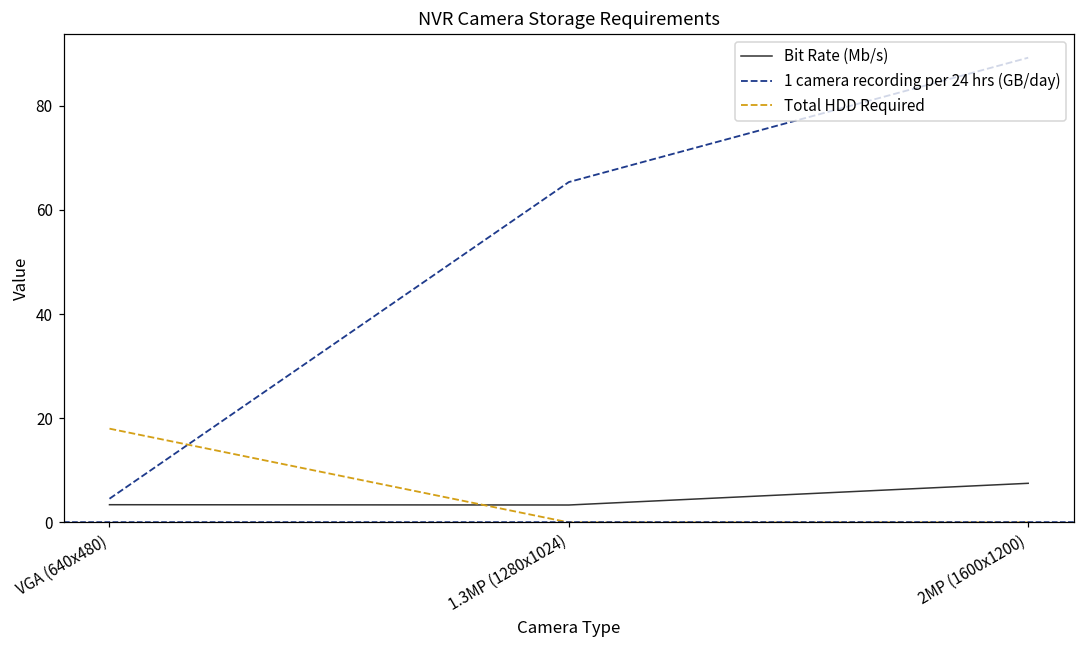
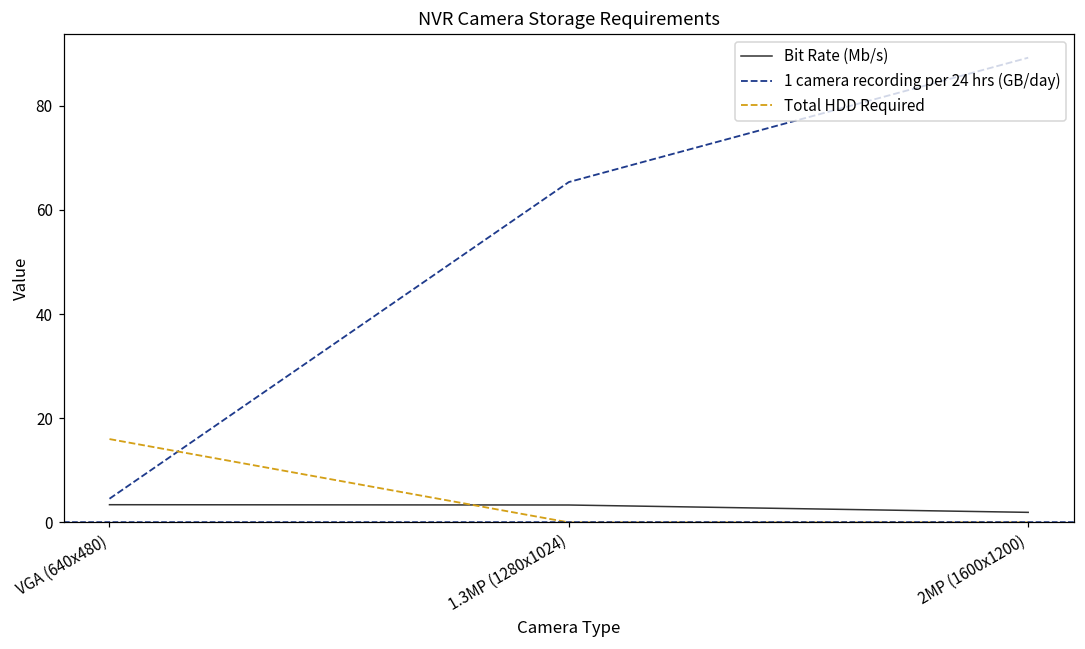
  {
    "Bit Rate (Mb/s)": {
      "VGA (640x480)": 3,
      "1.3MP (1280x1024)": 3,
-     "2MP (1600x1200)": 8
+     "2MP (1600x1200)": 2
    },
    "1 camera recording per 24 hrs (GB/day)": {
      "VGA (640x480)": 5,
      "1.3MP (1280x1024)": 65
    },
    "Total HDD Required": {
-     "VGA (640x480)": 18,
+     "VGA (640x480)": 16,
      "1.3MP (1280x1024)": 0,
      "2MP (1600x1200)": 0
    }
  }
